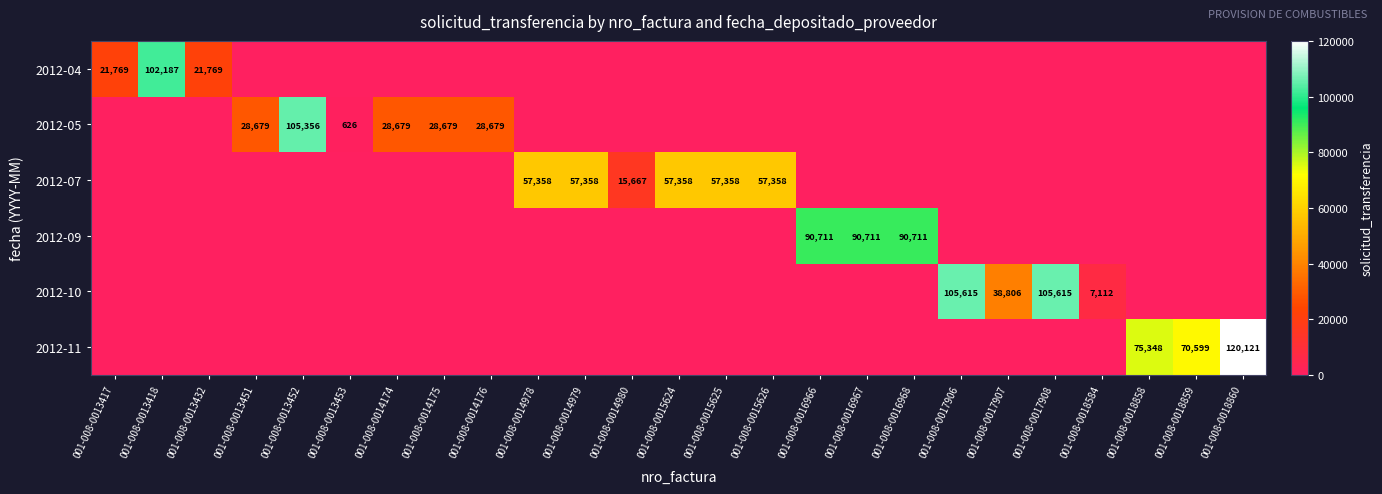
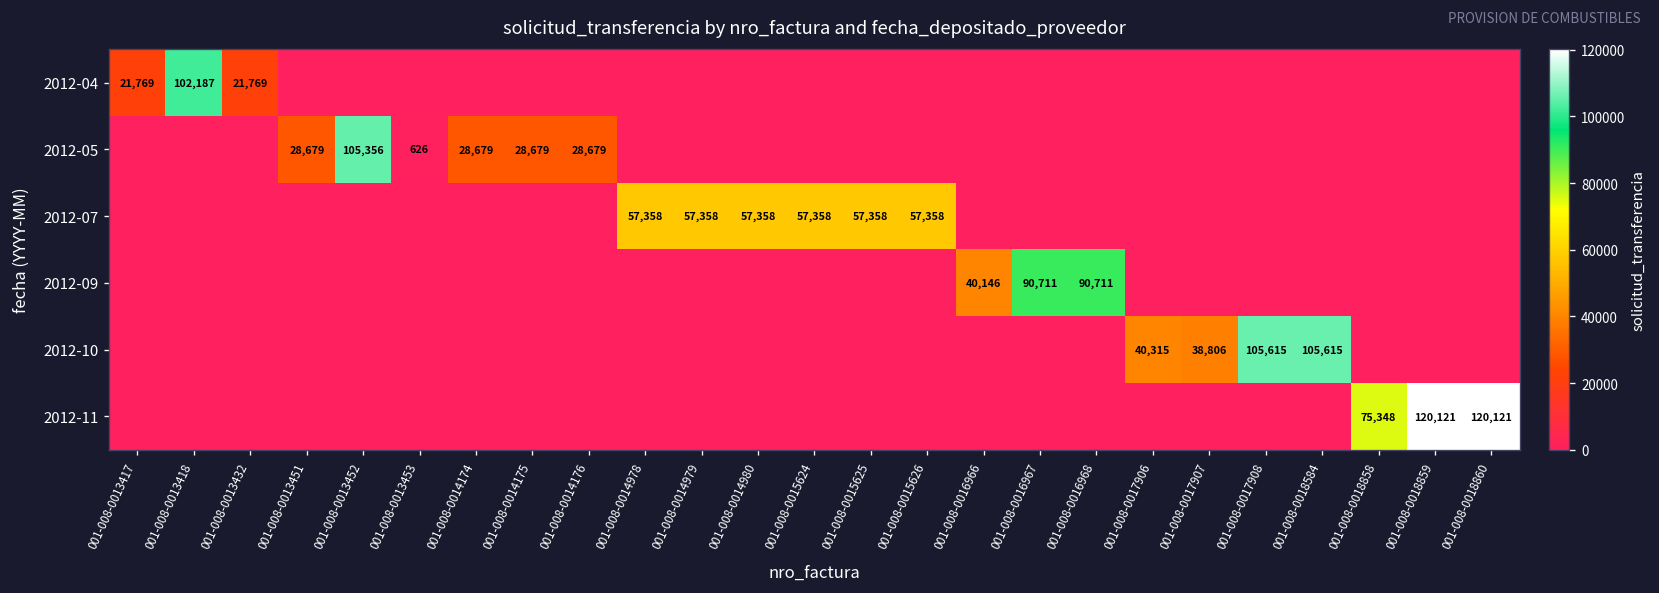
  {
    "2012-04": {
      "001-008-0013417": "21,769",
      "001-008-0013418": "102,187",
      "001-008-0013432": "21,769"
    },
    "2012-05": {
      "001-008-0013451": "28,679",
      "001-008-0013452": "105,356",
      "001-008-0013453": "626",
      "001-008-0014174": "28,679",
      "001-008-0014175": "28,679",
      "001-008-0014176": "28,679"
    },
    "2012-07": {
      "001-008-0014978": "57,358",
      "001-008-0014979": "57,358",
-     "001-008-0014980": "15,667",
+     "001-008-0014980": "57,358",
      "001-008-0015624": "57,358",
      "001-008-0015625": "57,358",
      "001-008-0015626": "57,358"
    },
    "2012-09": {
-     "001-008-0016966": "90,711",
+     "001-008-0016966": "40,146",
      "001-008-0016967": "90,711",
      "001-008-0016968": "90,711"
    },
    "2012-10": {
-     "001-008-0017906": "105,615",
+     "001-008-0017906": "40,315",
      "001-008-0017907": "38,806",
      "001-008-0017908": "105,615",
-     "001-008-0018584": "7,112"
+     "001-008-0018584": "105,615"
    },
    "2012-11": {
      "001-008-0018858": "75,348",
-     "001-008-0018859": "70,599",
+     "001-008-0018859": "120,121",
      "001-008-0018860": "120,121"
    }
  }
